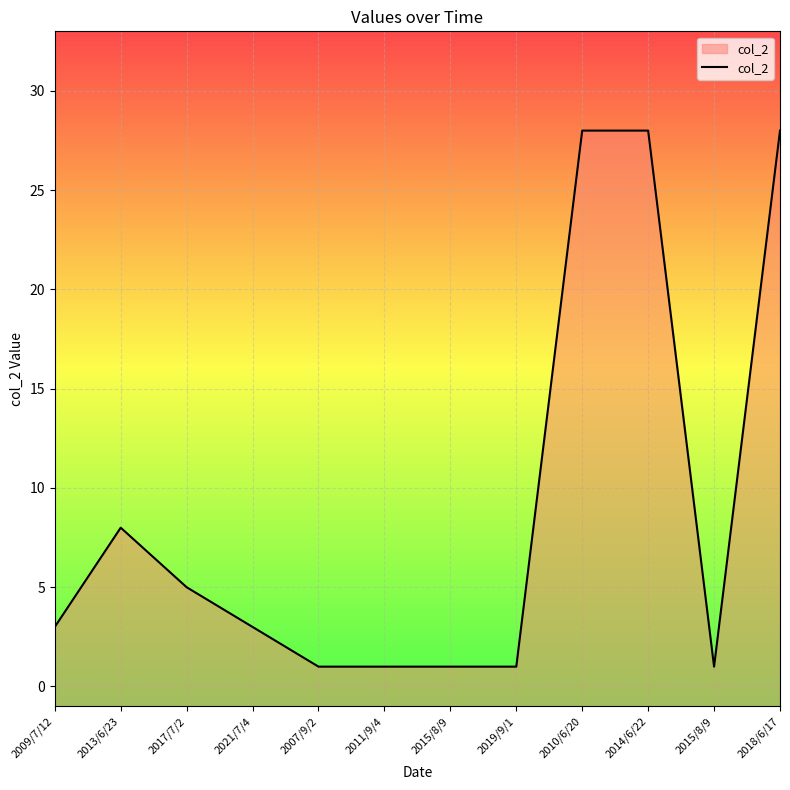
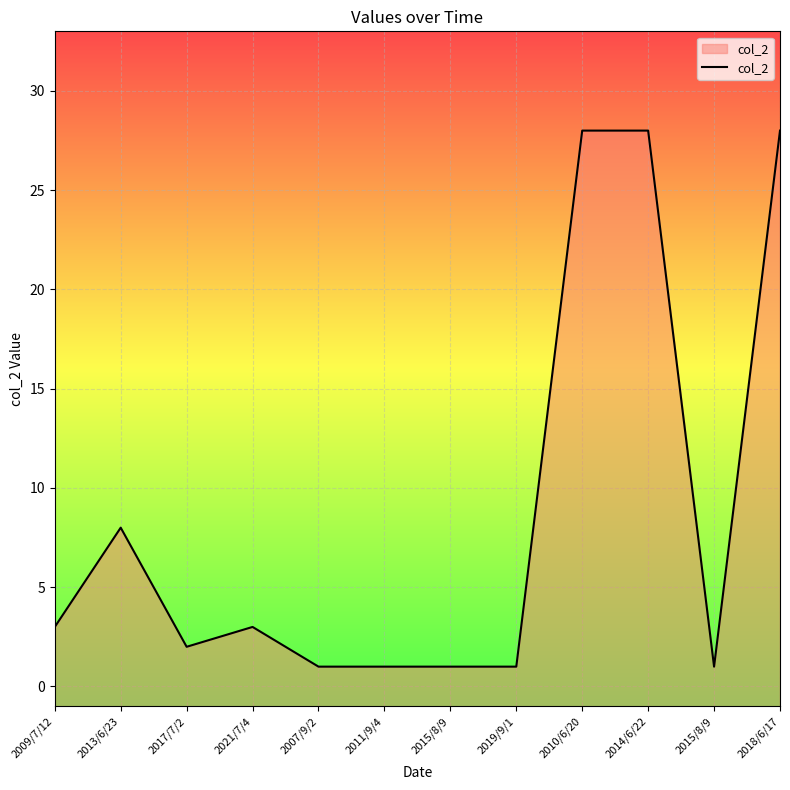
  {
    "2009/7/12": 3,
    "2013/6/23": 8,
-   "2017/7/2": 5,
+   "2017/7/2": 2,
    "2021/7/4": 3,
    "2007/9/2": 1,
    "2011/9/4": 1,
    "2019/9/1": 1,
    "2010/6/20": 28,
    "2014/6/22": 28,
    "2018/6/17": 28
  }
